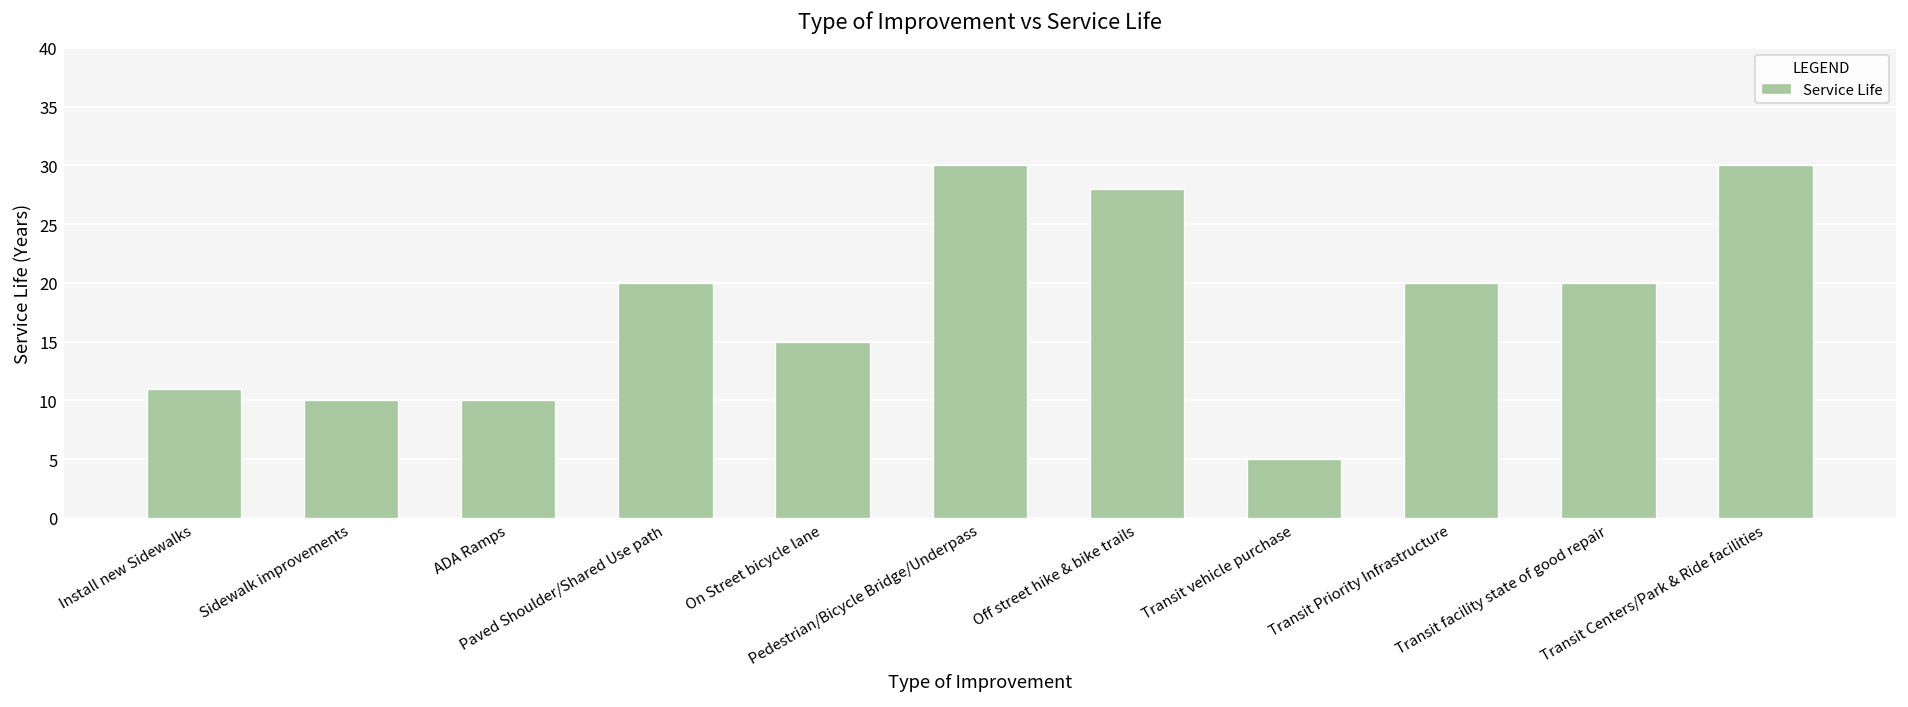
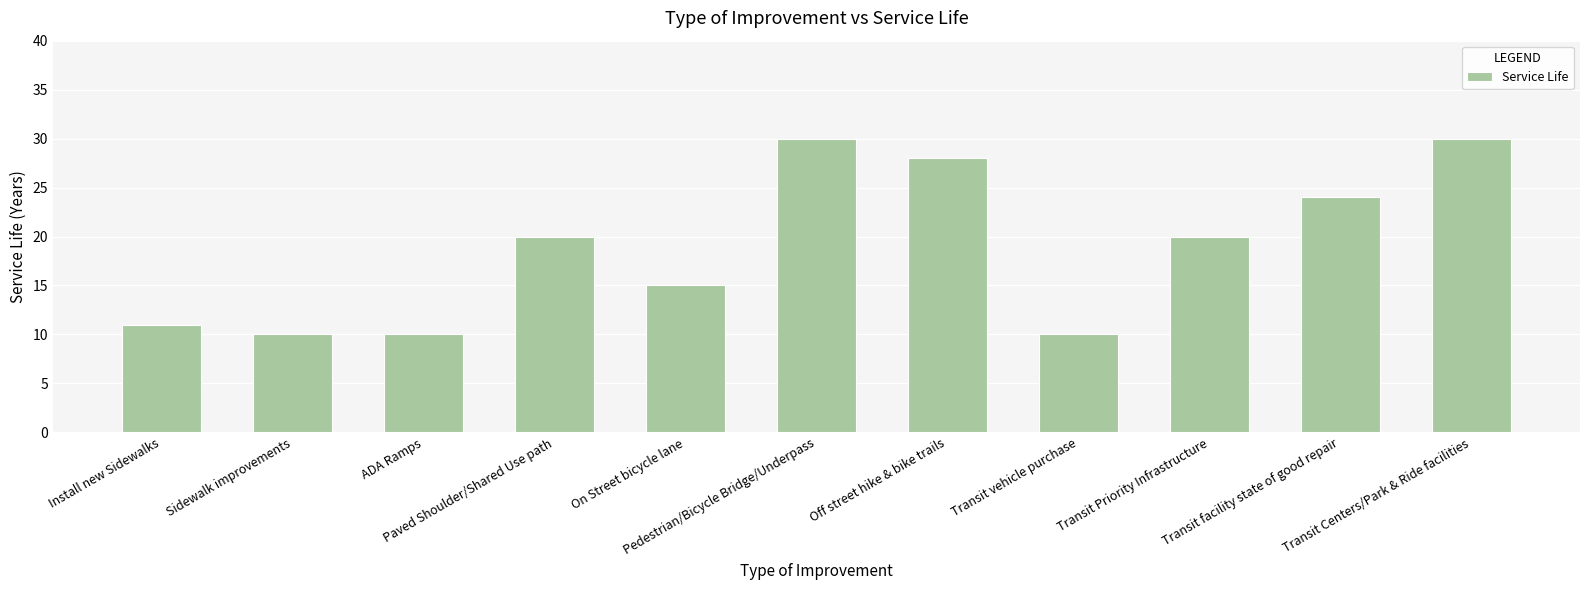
  {
    "Install new Sidewalks": 11,
    "Sidewalk improvements": 10,
    "ADA Ramps": 10,
    "Paved Shoulder/Shared Use path": 20,
    "On Street bicycle lane": 15,
    "Pedestrian/Bicycle Bridge/Underpass": 30,
    "Off street hike & bike trails": 28,
-   "Transit vehicle purchase": 5,
+   "Transit vehicle purchase": 10,
    "Transit Priority Infrastructure": 20,
-   "Transit facility state of good repair": 20,
+   "Transit facility state of good repair": 24,
    "Transit Centers/Park & Ride facilities": 30
  }
